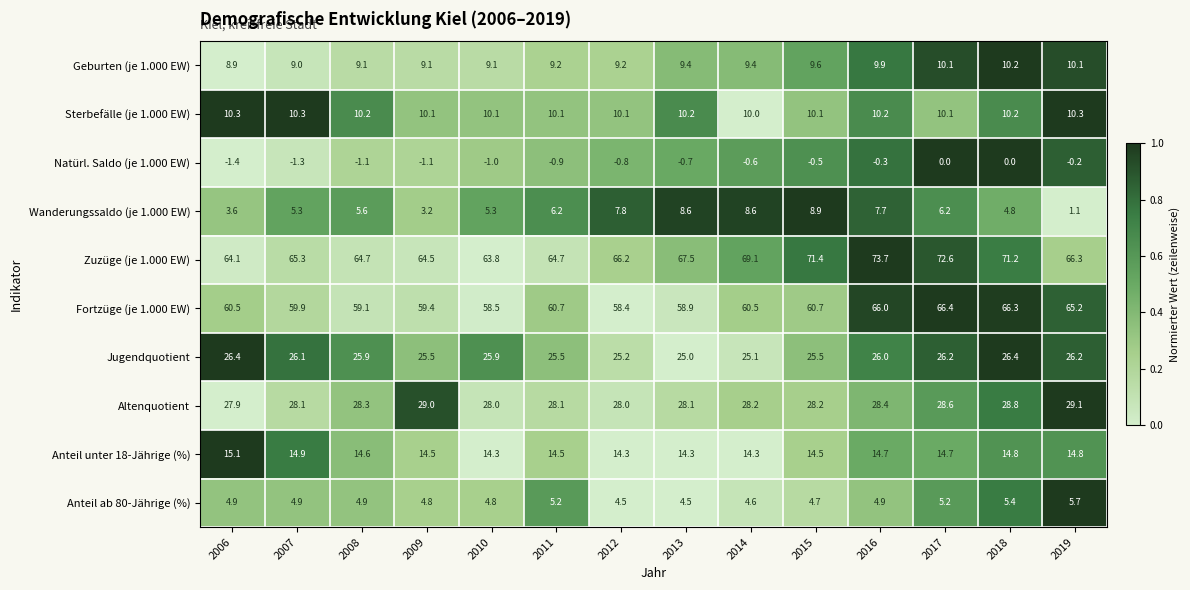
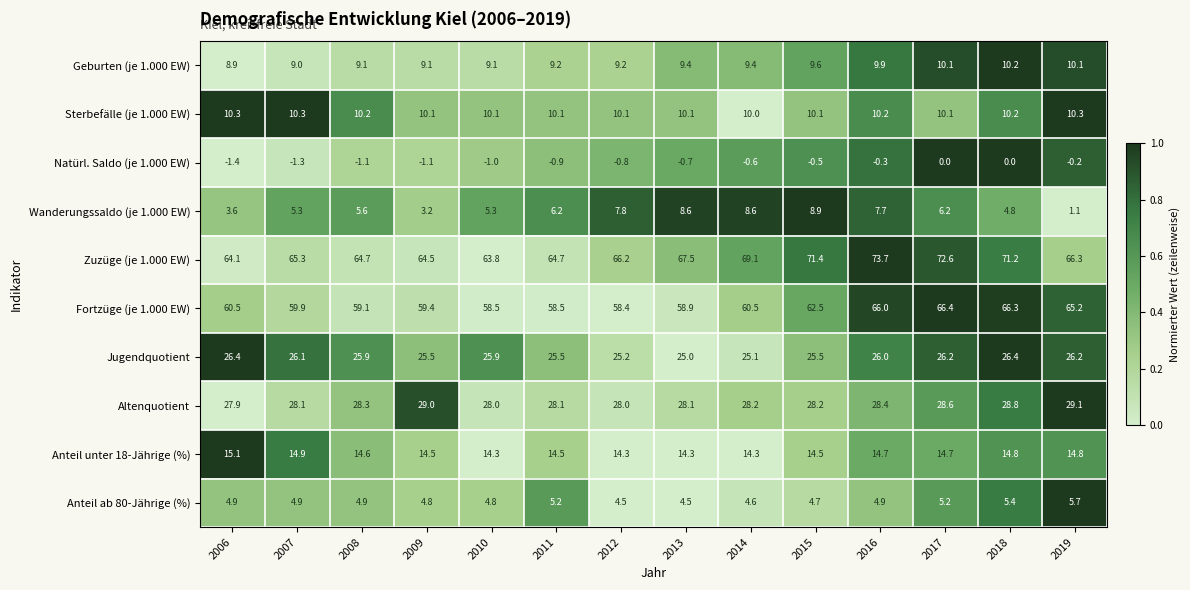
  {
    "Geburten (je 1.000 EW)": {
      "2006": 8.9,
      "2007": 9.0,
      "2008": 9.1,
      "2009": 9.1,
      "2010": 9.1,
      "2011": 9.2,
      "2012": 9.2,
      "2013": 9.4,
      "2014": 9.4,
      "2015": 9.6,
      "2016": 9.9,
      "2017": 10.1,
      "2018": 10.2,
      "2019": 10.1
    },
    "Sterbefälle (je 1.000 EW)": {
      "2006": 10.3,
      "2007": 10.3,
      "2008": 10.2,
      "2009": 10.1,
      "2010": 10.1,
      "2011": 10.1,
      "2012": 10.1,
-     "2013": 10.2,
+     "2013": 10.1,
      "2014": 10.0,
      "2015": 10.1,
      "2016": 10.2,
      "2017": 10.1,
      "2018": 10.2,
      "2019": 10.3
    },
    "Natürl. Saldo (je 1.000 EW)": {
      "2006": -1.4,
      "2007": -1.3,
      "2008": -1.1,
      "2009": -1.1,
      "2010": -1.0,
      "2011": -0.9,
      "2012": -0.8,
      "2013": -0.7,
      "2014": -0.6,
      "2015": -0.5,
      "2016": -0.3,
      "2017": 0.0,
      "2018": 0.0,
      "2019": -0.2
    },
    "Wanderungssaldo (je 1.000 EW)": {
      "2006": 3.6,
      "2007": 5.3,
      "2008": 5.6,
      "2009": 3.2,
      "2010": 5.3,
      "2011": 6.2,
      "2012": 7.8,
      "2013": 8.6,
      "2014": 8.6,
      "2015": 8.9,
      "2016": 7.7,
      "2017": 6.2,
      "2018": 4.8,
      "2019": 1.1
    },
    "Zuzüge (je 1.000 EW)": {
      "2006": 64.1,
      "2007": 65.3,
      "2008": 64.7,
      "2009": 64.5,
      "2010": 63.8,
      "2011": 64.7,
      "2012": 66.2,
      "2013": 67.5,
      "2014": 69.1,
      "2015": 71.4,
      "2016": 73.7,
      "2017": 72.6,
      "2018": 71.2,
      "2019": 66.3
    },
    "Fortzüge (je 1.000 EW)": {
      "2006": 60.5,
      "2007": 59.9,
      "2008": 59.1,
      "2009": 59.4,
      "2010": 58.5,
-     "2011": 60.7,
+     "2011": 58.5,
      "2012": 58.4,
      "2013": 58.9,
      "2014": 60.5,
-     "2015": 60.7,
+     "2015": 62.5,
      "2016": 66.0,
      "2017": 66.4,
      "2018": 66.3,
      "2019": 65.2
    },
    "Jugendquotient": {
      "2006": 26.4,
      "2007": 26.1,
      "2008": 25.9,
      "2009": 25.5,
      "2010": 25.9,
      "2011": 25.5,
      "2012": 25.2,
      "2013": 25.0,
      "2014": 25.1,
      "2015": 25.5,
      "2016": 26.0,
      "2017": 26.2,
      "2018": 26.4,
      "2019": 26.2
    },
    "Altenquotient": {
      "2006": 27.9,
      "2007": 28.1,
      "2008": 28.3,
      "2009": 29.0,
      "2010": 28.0,
      "2011": 28.1,
      "2012": 28.0,
      "2013": 28.1,
      "2014": 28.2,
      "2015": 28.2,
      "2016": 28.4,
      "2017": 28.6,
      "2018": 28.8,
      "2019": 29.1
    },
    "Anteil unter 18-Jährige (%)": {
      "2006": 15.1,
      "2007": 14.9,
      "2008": 14.6,
      "2009": 14.5,
      "2010": 14.3,
      "2011": 14.5,
      "2012": 14.3,
      "2013": 14.3,
      "2014": 14.3,
      "2015": 14.5,
      "2016": 14.7,
      "2017": 14.7,
      "2018": 14.8,
      "2019": 14.8
    },
    "Anteil ab 80-Jährige (%)": {
      "2006": 4.9,
      "2007": 4.9,
      "2008": 4.9,
      "2009": 4.8,
      "2010": 4.8,
      "2011": 5.2,
      "2012": 4.5,
      "2013": 4.5,
      "2014": 4.6,
      "2015": 4.7,
      "2016": 4.9,
      "2017": 5.2,
      "2018": 5.4,
      "2019": 5.7
    }
  }
